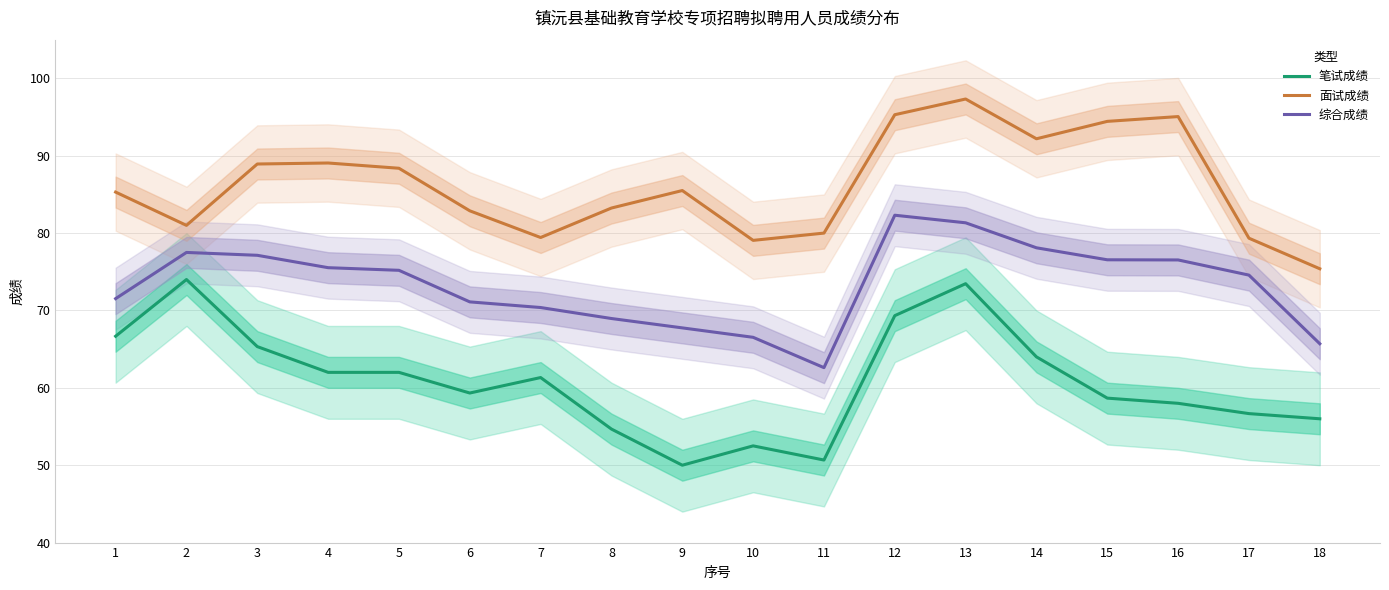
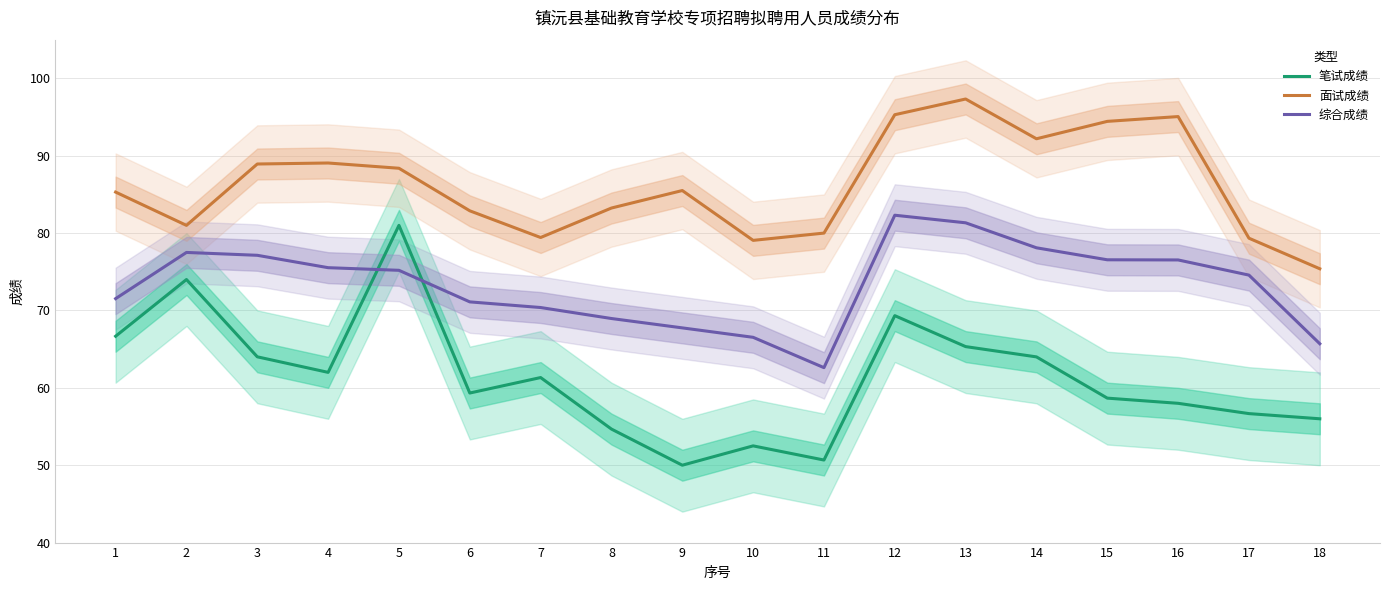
  {
    "笔试成绩": {
      "1": 67,
      "2": 74,
-     "3": 65,
+     "3": 64,
      "4": 62,
-     "5": 62,
+     "5": 81,
      "6": 59,
      "7": 61,
      "8": 55,
      "9": 50,
      "10": 53,
      "11": 51,
      "12": 69,
-     "13": 73,
+     "13": 65,
      "14": 64,
      "15": 59,
      "16": 58,
      "17": 57,
      "18": 56
    },
    "面试成绩": {
      "1": 85,
      "2": 81,
      "3": 89,
      "4": 89,
      "5": 88,
      "6": 83,
      "7": 79,
      "8": 83,
      "9": 86,
      "10": 79,
      "11": 80,
      "12": 95,
      "13": 97,
      "14": 92,
      "15": 94,
      "16": 95,
      "17": 79,
      "18": 75
    },
    "综合成绩": {
      "1": 72,
      "2": 78,
      "3": 77,
      "4": 76,
      "5": 75,
      "6": 71,
      "7": 70,
      "8": 69,
      "9": 68,
      "10": 67,
      "11": 63,
      "12": 82,
      "13": 81,
      "14": 78,
      "15": 77,
      "16": 77,
      "17": 75,
      "18": 66
    }
  }
